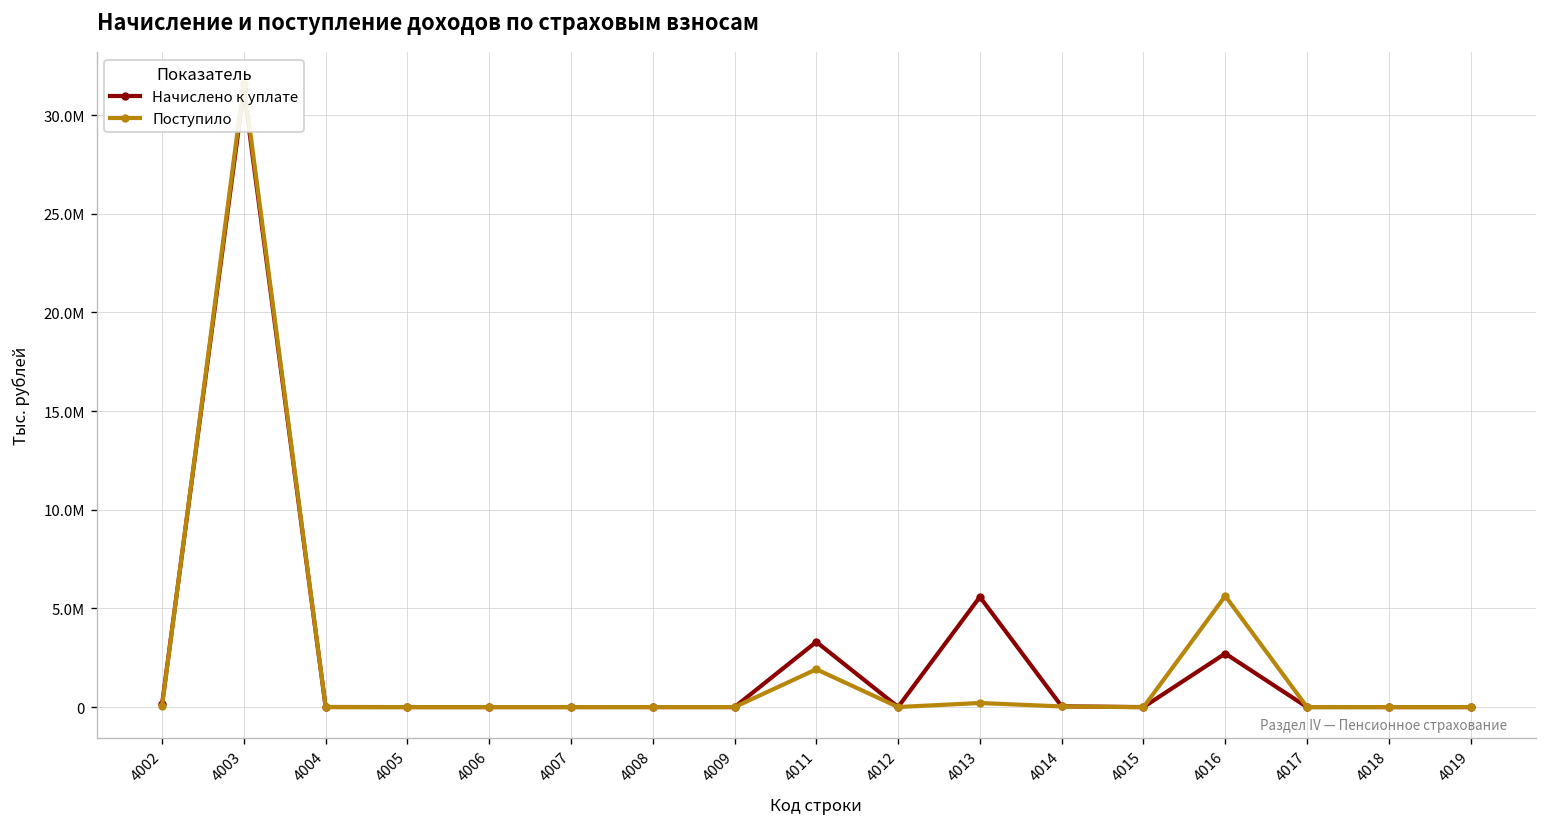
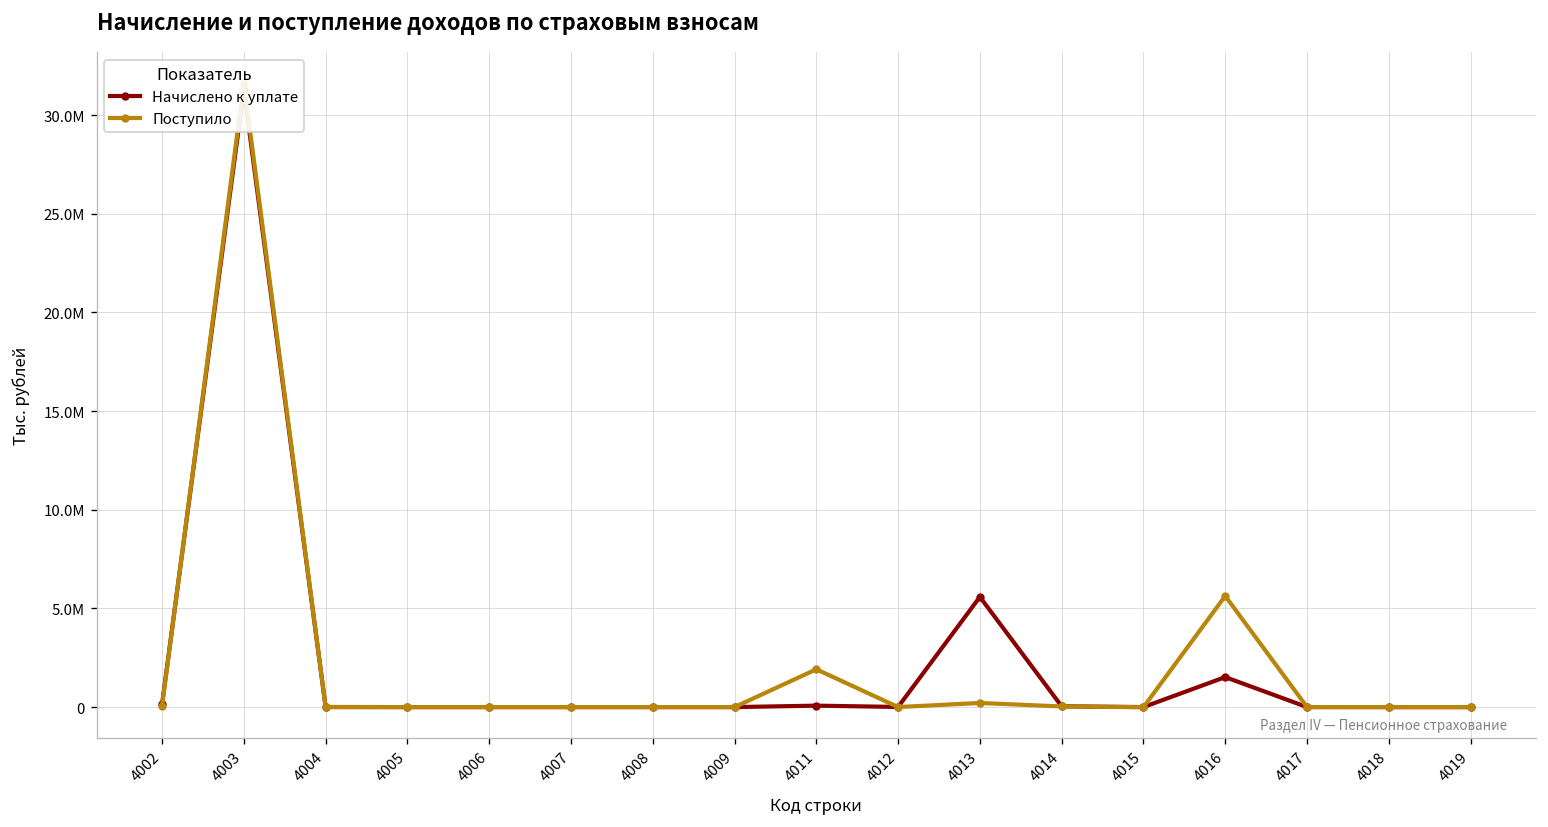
  {
    "Начислено к уплате": {
-     "4011": 3300000,
+     "4011": 100000,
      "4013": 5600000,
-     "4016": 2700000
+     "4016": 1500000
    },
    "Поступило": {
      "4011": 1900000,
      "4013": 200000,
      "4016": 5600000
    }
  }
